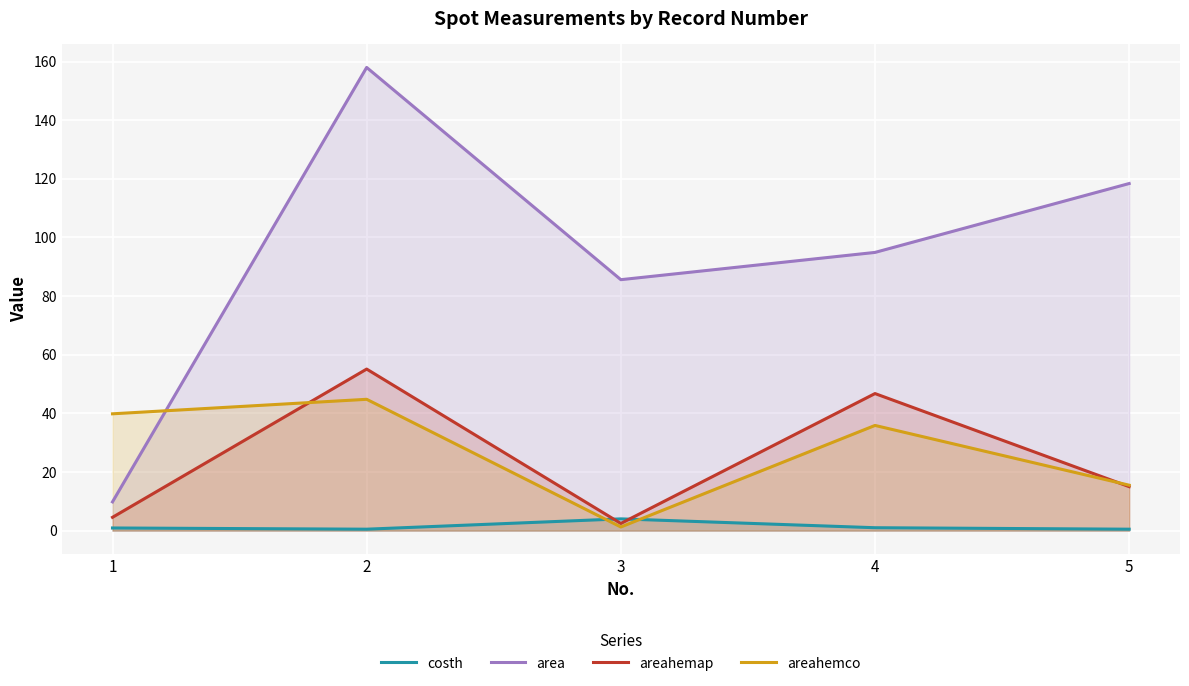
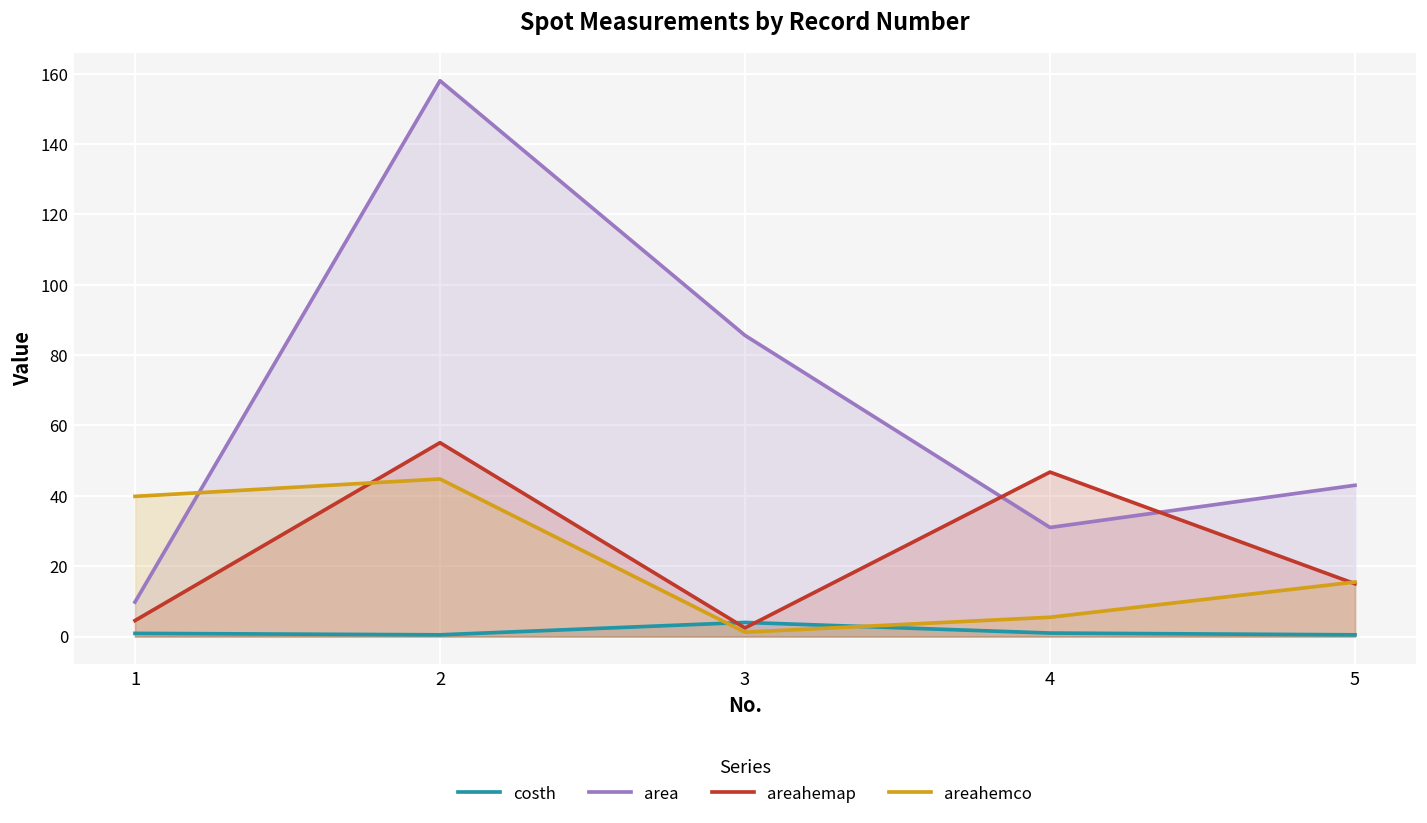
  {
    "costh": {
      "1": 1,
      "2": 0,
      "3": 4,
      "4": 1,
      "5": 0
    },
    "area": {
      "1": 10,
      "2": 158,
      "3": 86,
-     "4": 95,
-     "5": 118
+     "4": 31,
+     "5": 43
    },
    "areahemap": {
      "1": 5,
      "2": 55,
      "3": 2,
      "4": 47
    },
    "areahemco": {
      "1": 40,
      "2": 45,
      "3": 1,
-     "4": 36
+     "4": 5
    }
  }
